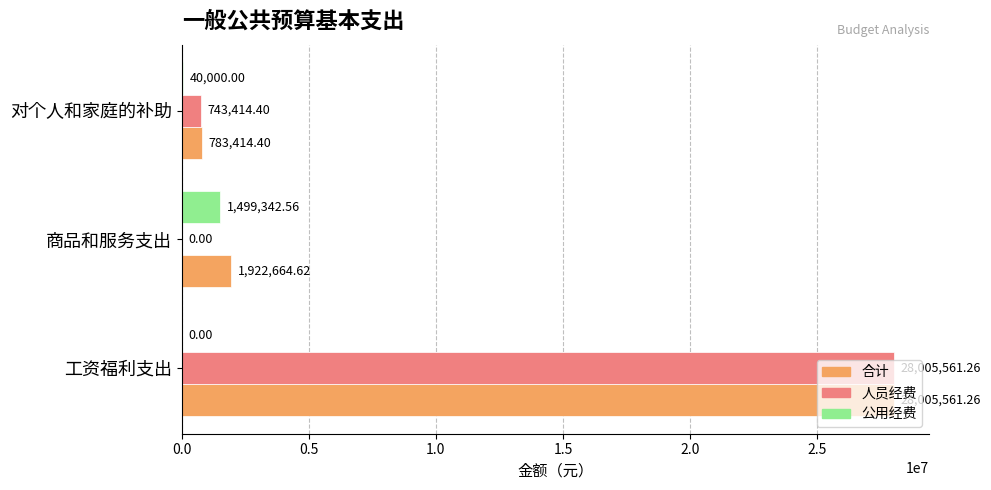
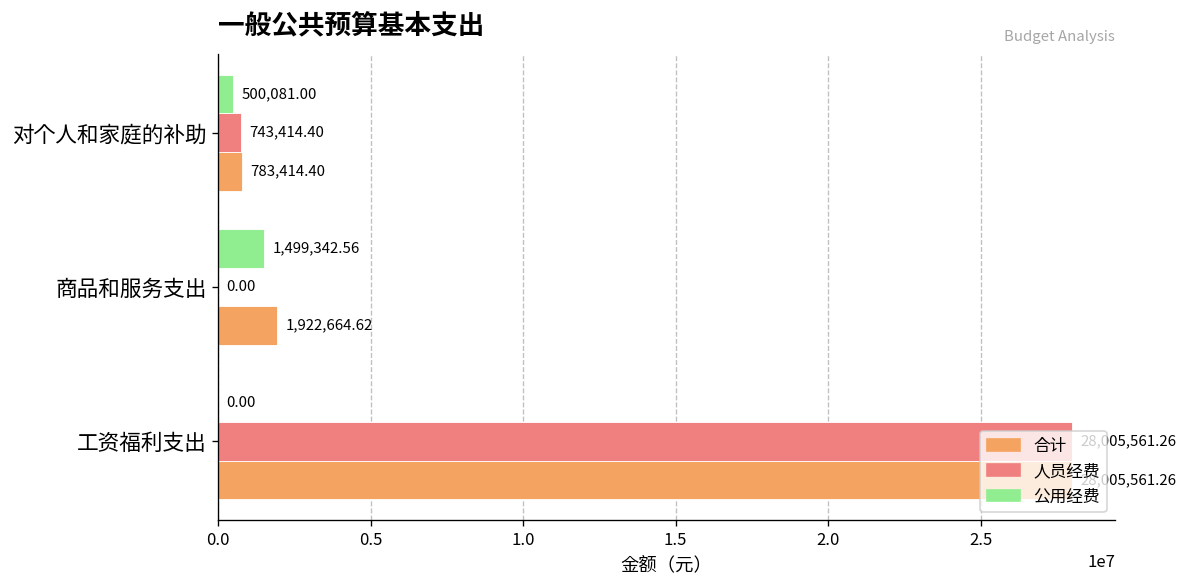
  {
    "公用经费": {
-     "对个人和家庭的补助": "40,000.00",
+     "对个人和家庭的补助": "500,081.00",
      "商品和服务支出": "1,499,342.56",
      "工资福利支出": "0.00"
    }
  }
